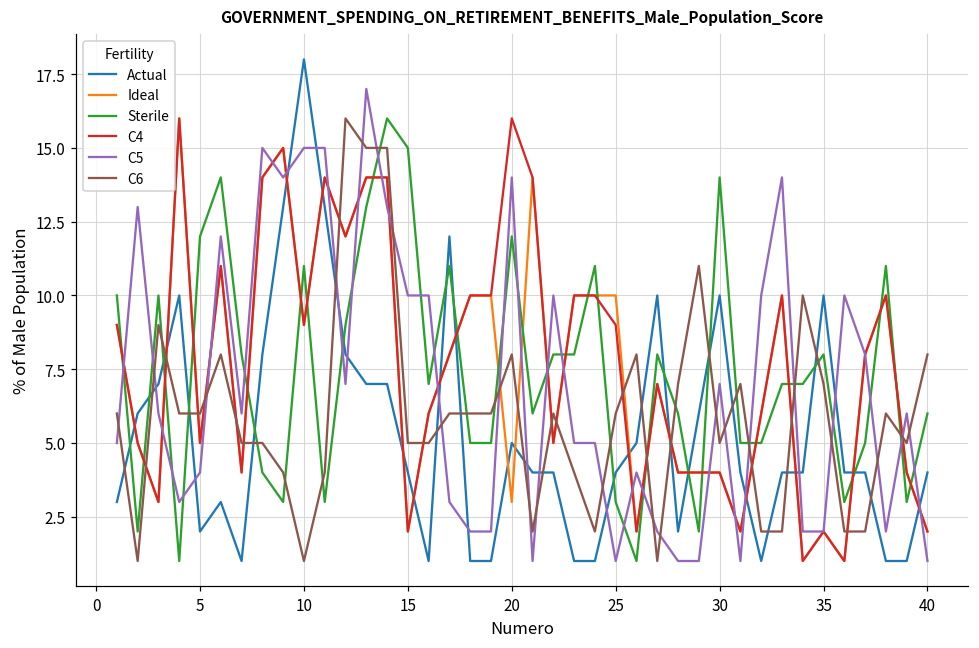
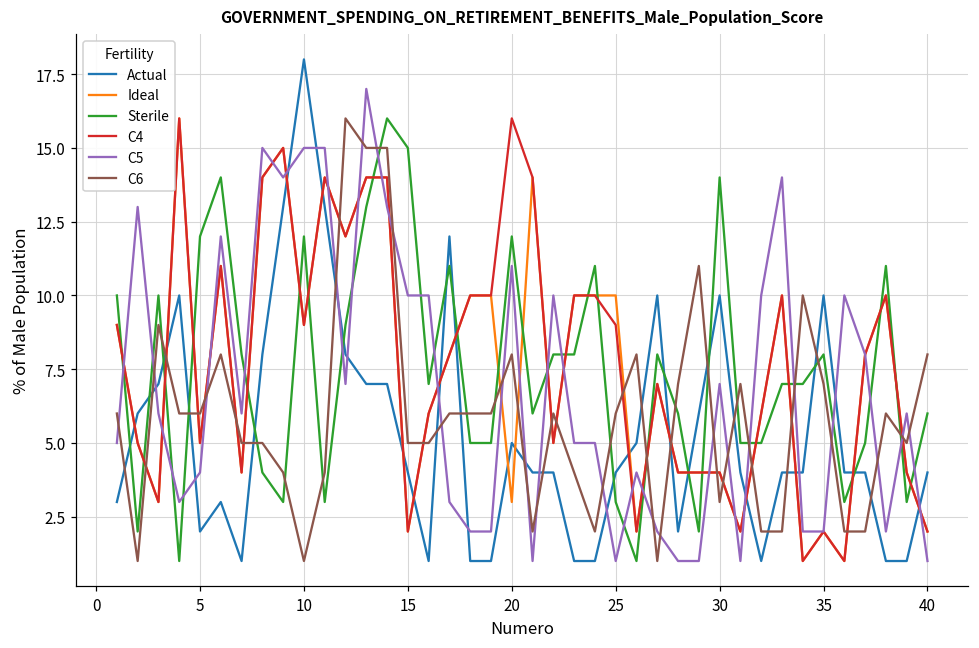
  {
    "Actual": {
      "5": 2,
      "10": 18,
      "15": 4,
      "20": 5,
      "25": 4,
      "30": 10,
      "35": 10,
      "40": 4
    },
    "Ideal": {
      "20": 3,
      "25": 10
    },
    "Sterile": {
      "5": 12,
-     "10": 11,
+     "10": 12,
      "15": 15,
      "20": 12,
      "25": 3,
      "30": 14,
      "35": 8,
      "40": 6
    },
    "C4": {
      "20": 16,
      "25": 9
    },
    "C5": {
      "5": 4,
      "10": 15,
      "15": 10,
-     "20": 14,
+     "20": 11,
      "25": 1,
      "30": 7,
      "40": 1
    },
    "C6": {
      "5": 6,
      "10": 1,
      "15": 5,
      "20": 8,
      "25": 6,
-     "30": 5,
+     "30": 3,
      "35": 7,
      "40": 8
    }
  }
